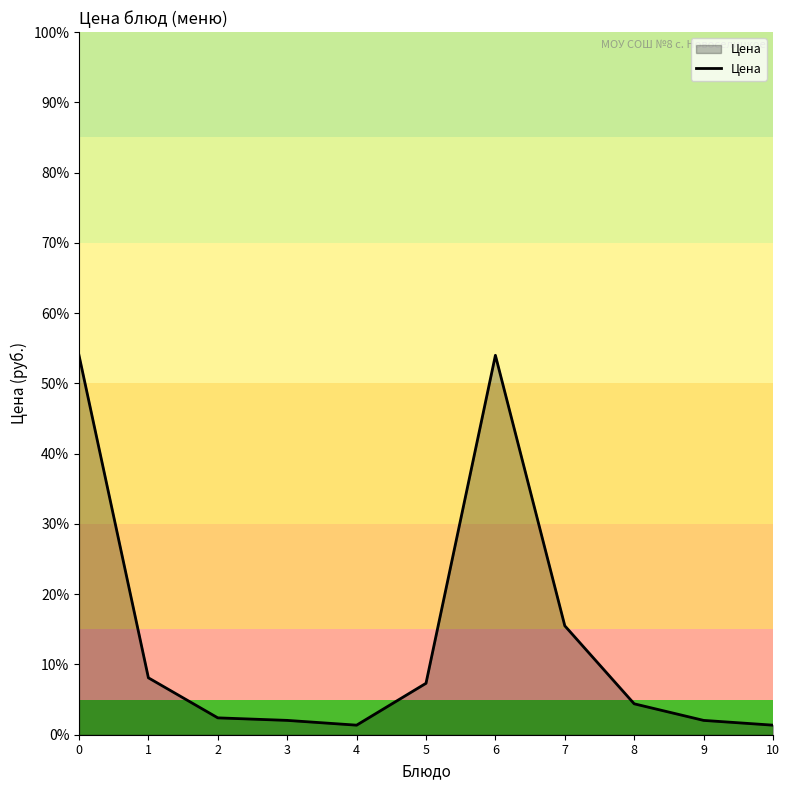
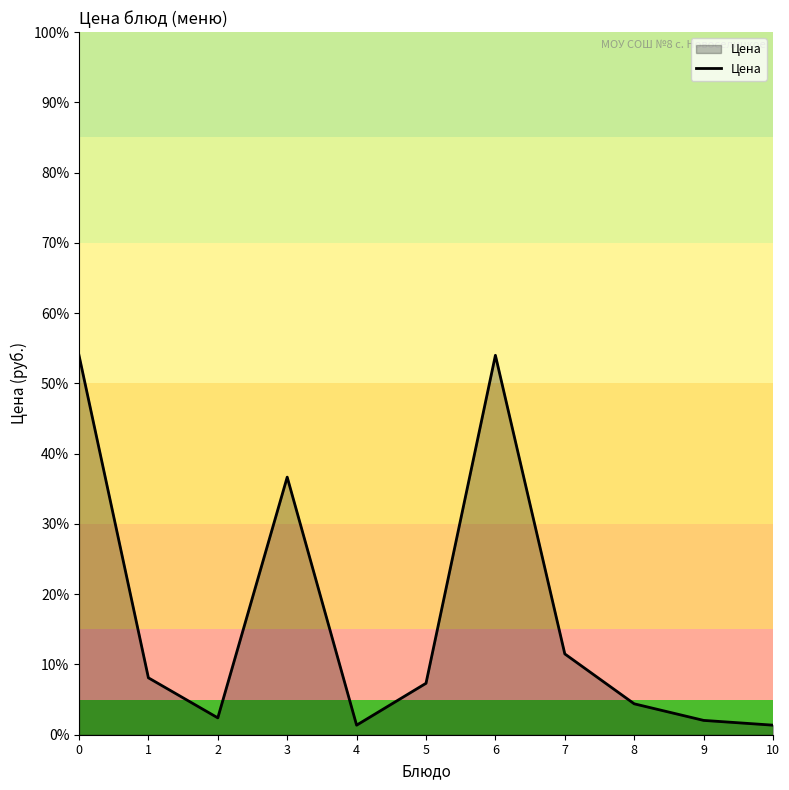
  {
    "0": "54%",
    "1": "8%",
    "2": "2%",
-   "3": "2%",
+   "3": "37%",
    "4": "1%",
    "5": "7%",
    "6": "54%",
-   "7": "16%",
+   "7": "12%",
    "8": "4%",
    "9": "2%",
    "10": "1%"
  }
